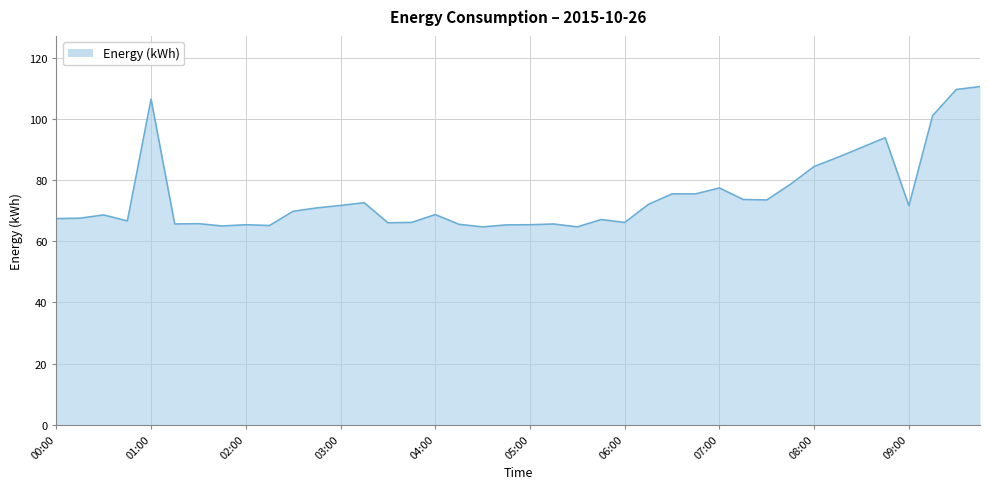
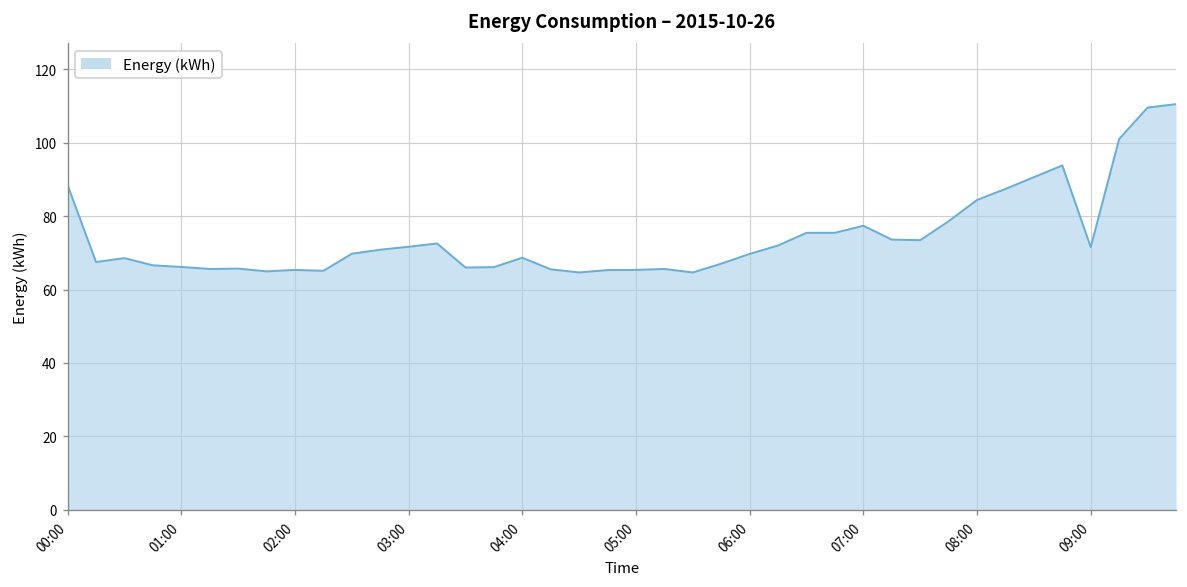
  {
-   "00:00": 67,
-   "01:00": 106,
+   "00:00": 88,
+   "01:00": 66,
    "02:00": 65,
    "03:00": 72,
    "04:00": 69,
    "05:00": 65,
-   "06:00": 66,
+   "06:00": 70,
    "07:00": 77,
    "08:00": 84,
    "09:00": 72
  }
